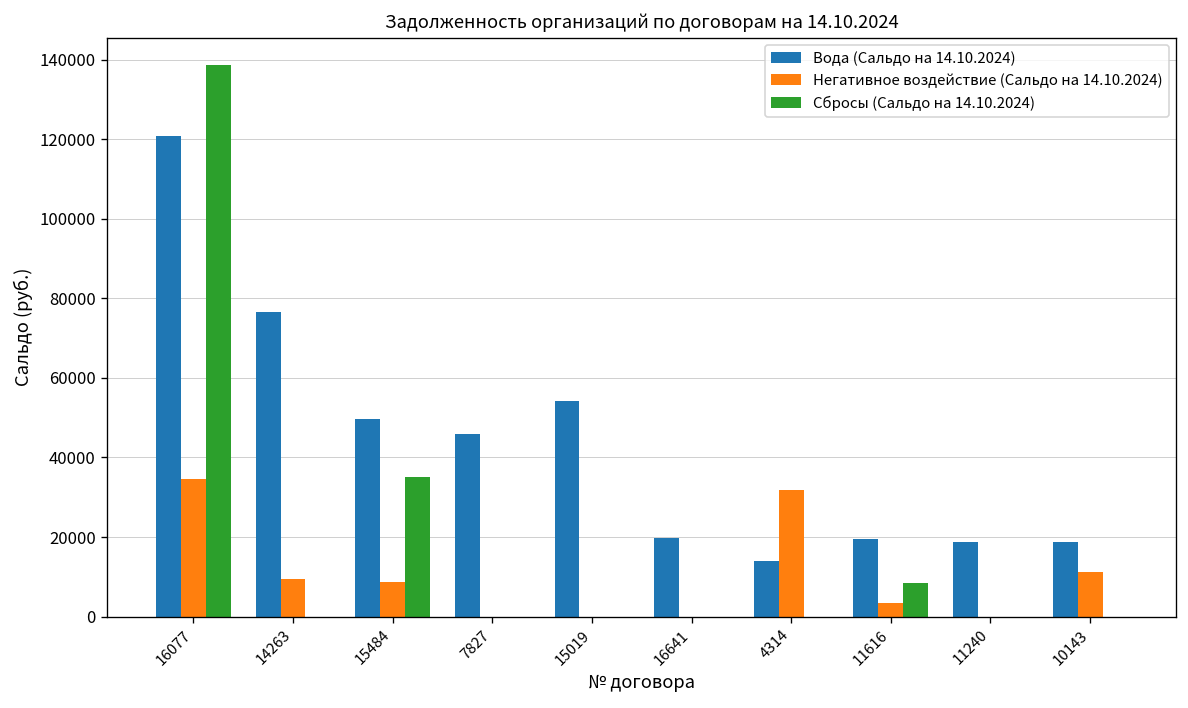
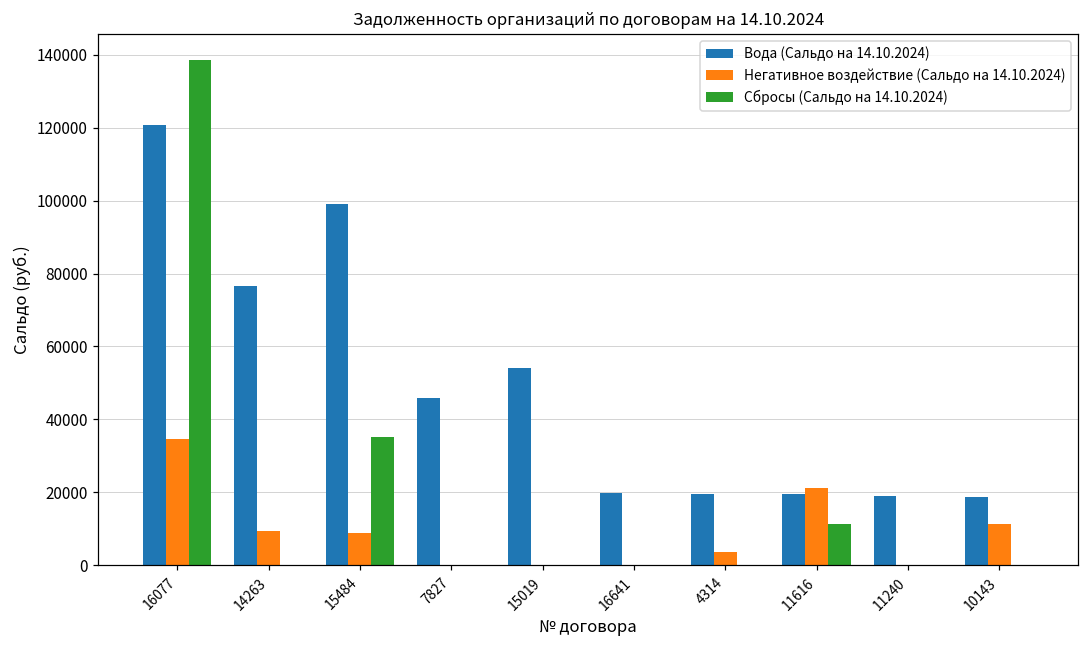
  {
    "Вода (Сальдо на 14.10.2024)": {
      "16077": 121000,
      "14263": 77000,
-     "15484": 50000,
+     "15484": 99000,
      "7827": 46000,
      "15019": 54000,
      "16641": 20000,
-     "4314": 14000,
+     "4314": 20000,
      "11616": 20000,
      "11240": 19000,
      "10143": 19000
    },
    "Негативное воздействие (Сальдо на 14.10.2024)": {
      "16077": 35000,
      "14263": 9000,
      "15484": 9000,
      "7827": 0,
      "15019": 0,
      "16641": 0,
-     "4314": 32000,
-     "11616": 3000,
+     "4314": 4000,
+     "11616": 21000,
      "11240": 0,
      "10143": 11000
    },
    "Сбросы (Сальдо на 14.10.2024)": {
      "16077": 139000,
      "14263": 0,
      "15484": 35000,
      "7827": 0,
      "15019": 0,
      "16641": 0,
      "4314": 0,
-     "11616": 8000,
+     "11616": 11000,
      "11240": 0,
      "10143": 0
    }
  }
